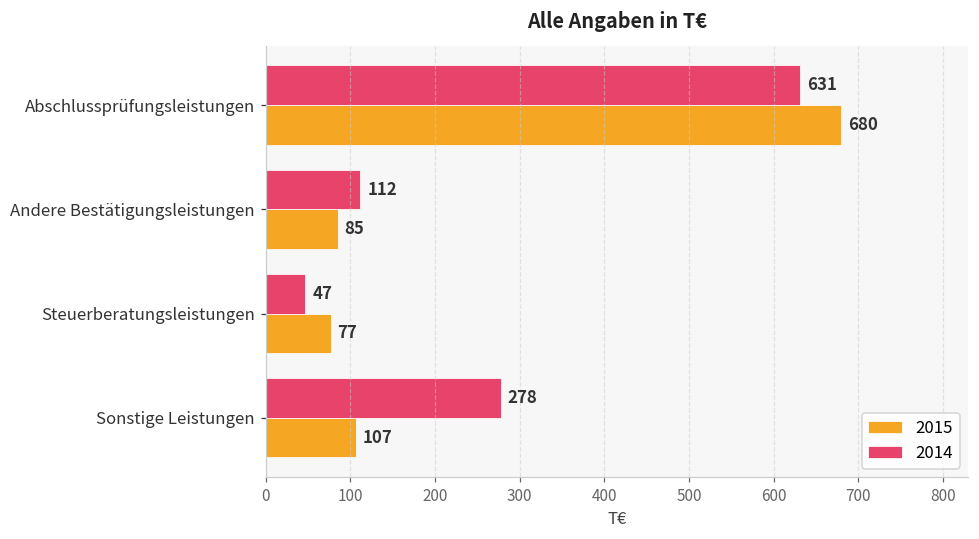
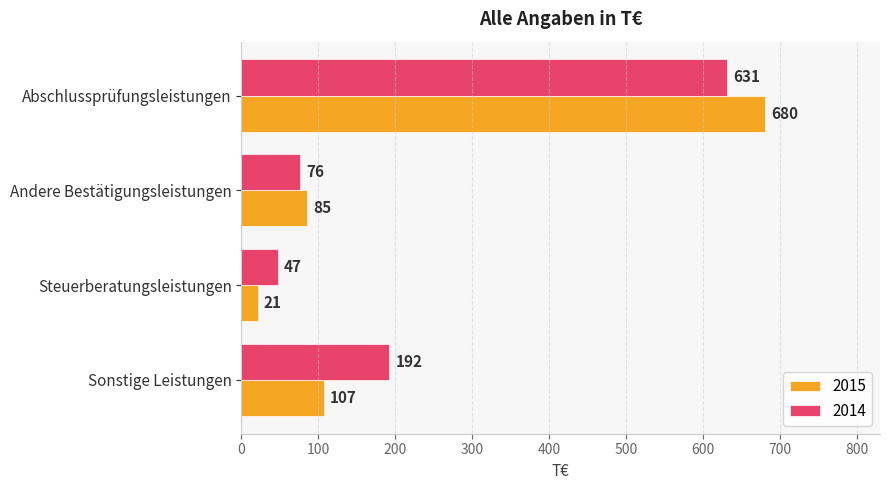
  {
    "2015": {
      "Abschlussprüfungsleistungen": 680,
      "Andere Bestätigungsleistungen": 85,
-     "Steuerberatungsleistungen": 77,
+     "Steuerberatungsleistungen": 21,
      "Sonstige Leistungen": 107
    },
    "2014": {
      "Abschlussprüfungsleistungen": 631,
-     "Andere Bestätigungsleistungen": 112,
+     "Andere Bestätigungsleistungen": 76,
      "Steuerberatungsleistungen": 47,
-     "Sonstige Leistungen": 278
+     "Sonstige Leistungen": 192
    }
  }
